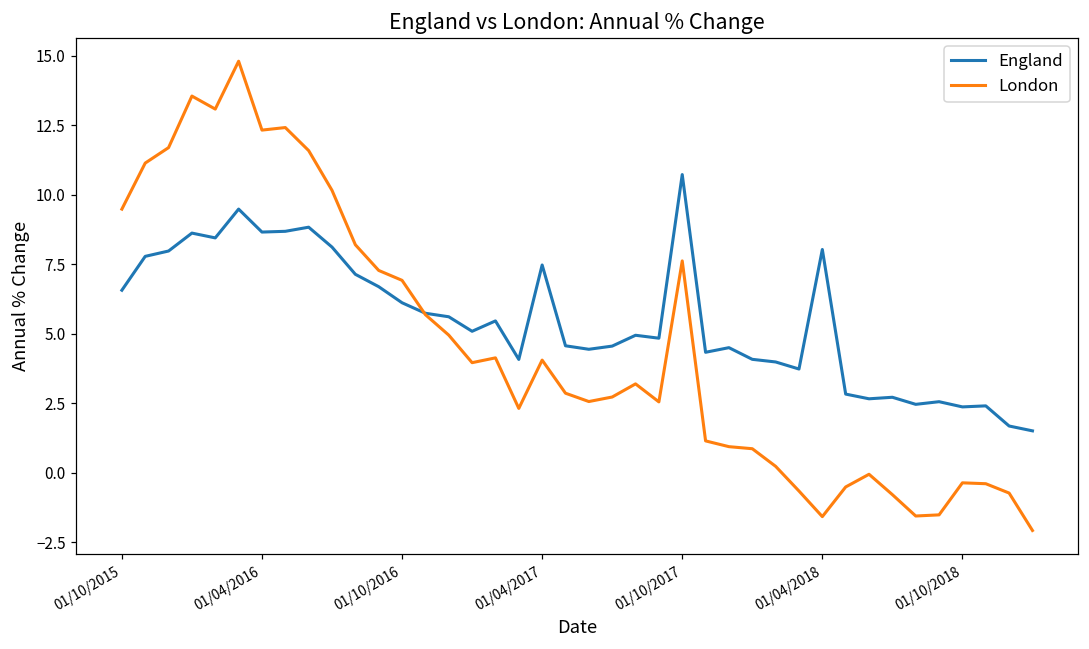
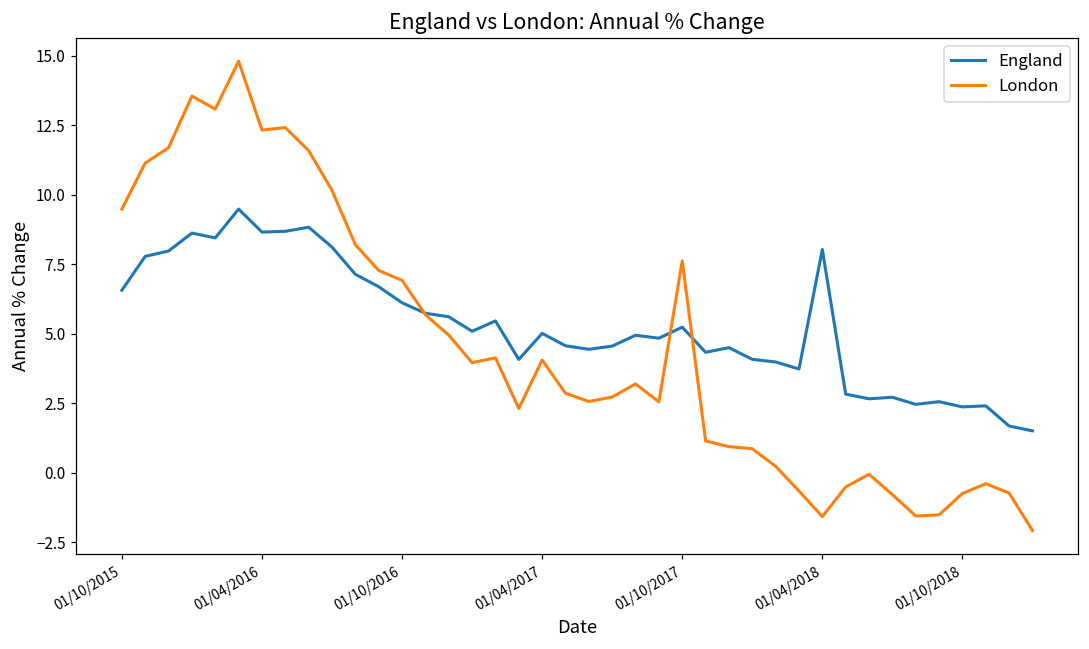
  {
    "England": {
      "01/10/2015": 6.6,
      "01/04/2016": 8.7,
      "01/10/2016": 6.1,
-     "01/04/2017": 7.5,
-     "01/10/2017": 10.7,
+     "01/04/2017": 5.0,
+     "01/10/2017": 5.2,
      "01/04/2018": 8.0,
      "01/10/2018": 2.4
    },
    "London": {
      "01/10/2015": 9.5,
      "01/04/2016": 12.3,
      "01/10/2016": 6.9,
      "01/04/2017": 4.1,
      "01/10/2017": 7.6,
      "01/04/2018": -1.6,
-     "01/10/2018": -0.4
+     "01/10/2018": -0.7
    }
  }
